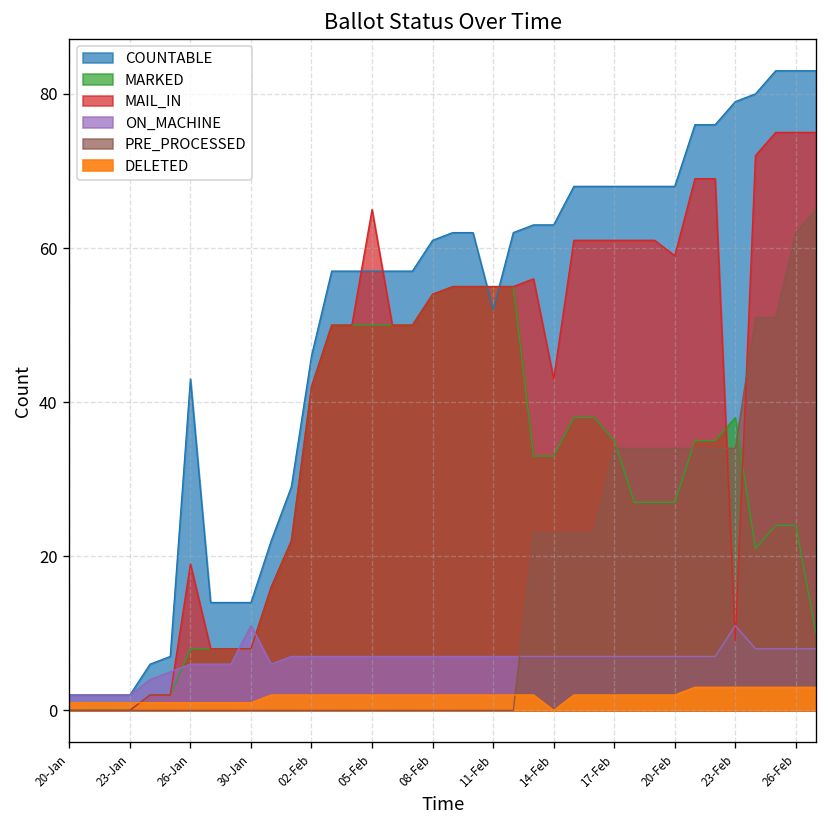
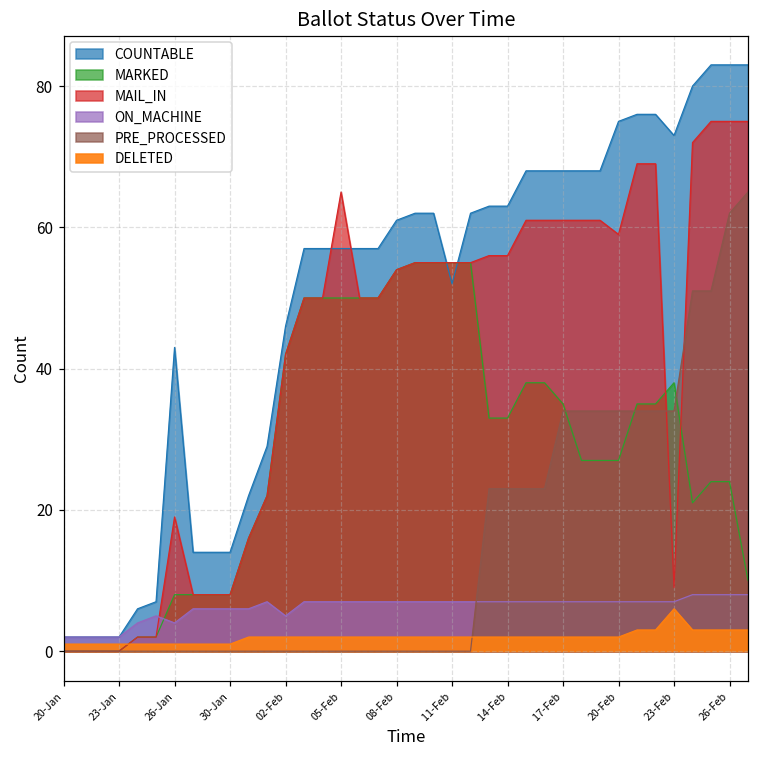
  {
    "COUNTABLE": {
      "26-Jan": 43,
      "30-Jan": 14,
      "02-Feb": 46,
      "05-Feb": 57,
      "08-Feb": 61,
      "11-Feb": 52,
      "14-Feb": 63,
      "17-Feb": 68,
-     "20-Feb": 68,
-     "23-Feb": 79,
+     "20-Feb": 75,
+     "23-Feb": 73,
      "26-Feb": 83
    },
    "MARKED": {
      "26-Jan": 8,
      "05-Feb": 50,
      "14-Feb": 33,
      "17-Feb": 35,
      "20-Feb": 27,
      "23-Feb": 38,
      "26-Feb": 24
    },
    "MAIL_IN": {
      "26-Jan": 19,
      "05-Feb": 65,
-     "14-Feb": 43,
+     "14-Feb": 56,
      "17-Feb": 61,
      "20-Feb": 59,
      "23-Feb": 9,
      "26-Feb": 75
    },
    "ON_MACHINE": {
-     "26-Jan": 6,
-     "30-Jan": 11,
-     "02-Feb": 7,
+     "26-Jan": 4,
+     "30-Jan": 6,
+     "02-Feb": 5,
      "05-Feb": 7,
      "08-Feb": 7,
      "11-Feb": 7,
      "14-Feb": 7,
      "17-Feb": 7,
      "20-Feb": 7,
-     "23-Feb": 11,
+     "23-Feb": 7,
      "26-Feb": 8
    },
    "PRE_PROCESSED": {
      "26-Jan": 0,
      "30-Jan": 0,
      "02-Feb": 0,
      "05-Feb": 0,
      "08-Feb": 0,
      "11-Feb": 0,
      "14-Feb": 23,
      "17-Feb": 34,
      "20-Feb": 34,
      "23-Feb": 34,
      "26-Feb": 62
    },
    "DELETED": {
      "20-Jan": 1,
      "23-Jan": 1,
      "26-Jan": 1,
      "30-Jan": 1,
      "02-Feb": 2,
      "05-Feb": 2,
      "08-Feb": 2,
      "11-Feb": 2,
-     "14-Feb": 0,
+     "14-Feb": 2,
      "17-Feb": 2,
      "20-Feb": 2,
-     "23-Feb": 3,
+     "23-Feb": 6,
      "26-Feb": 3
    }
  }
